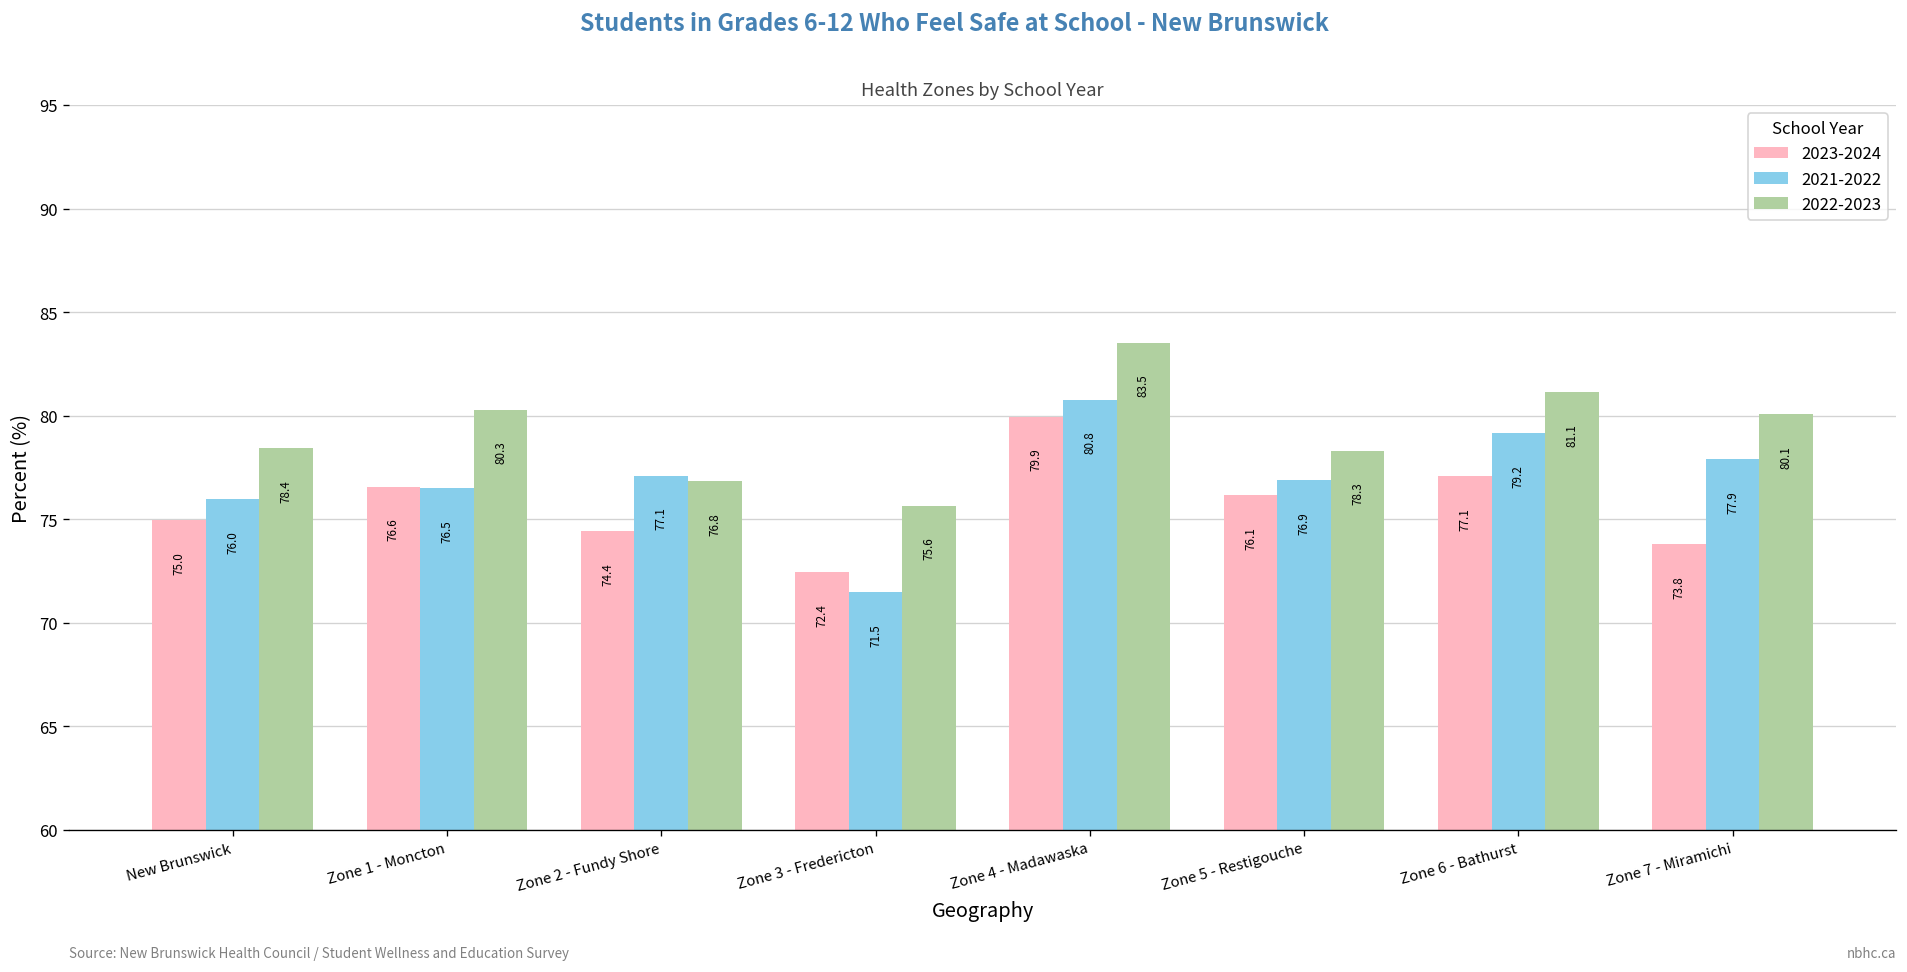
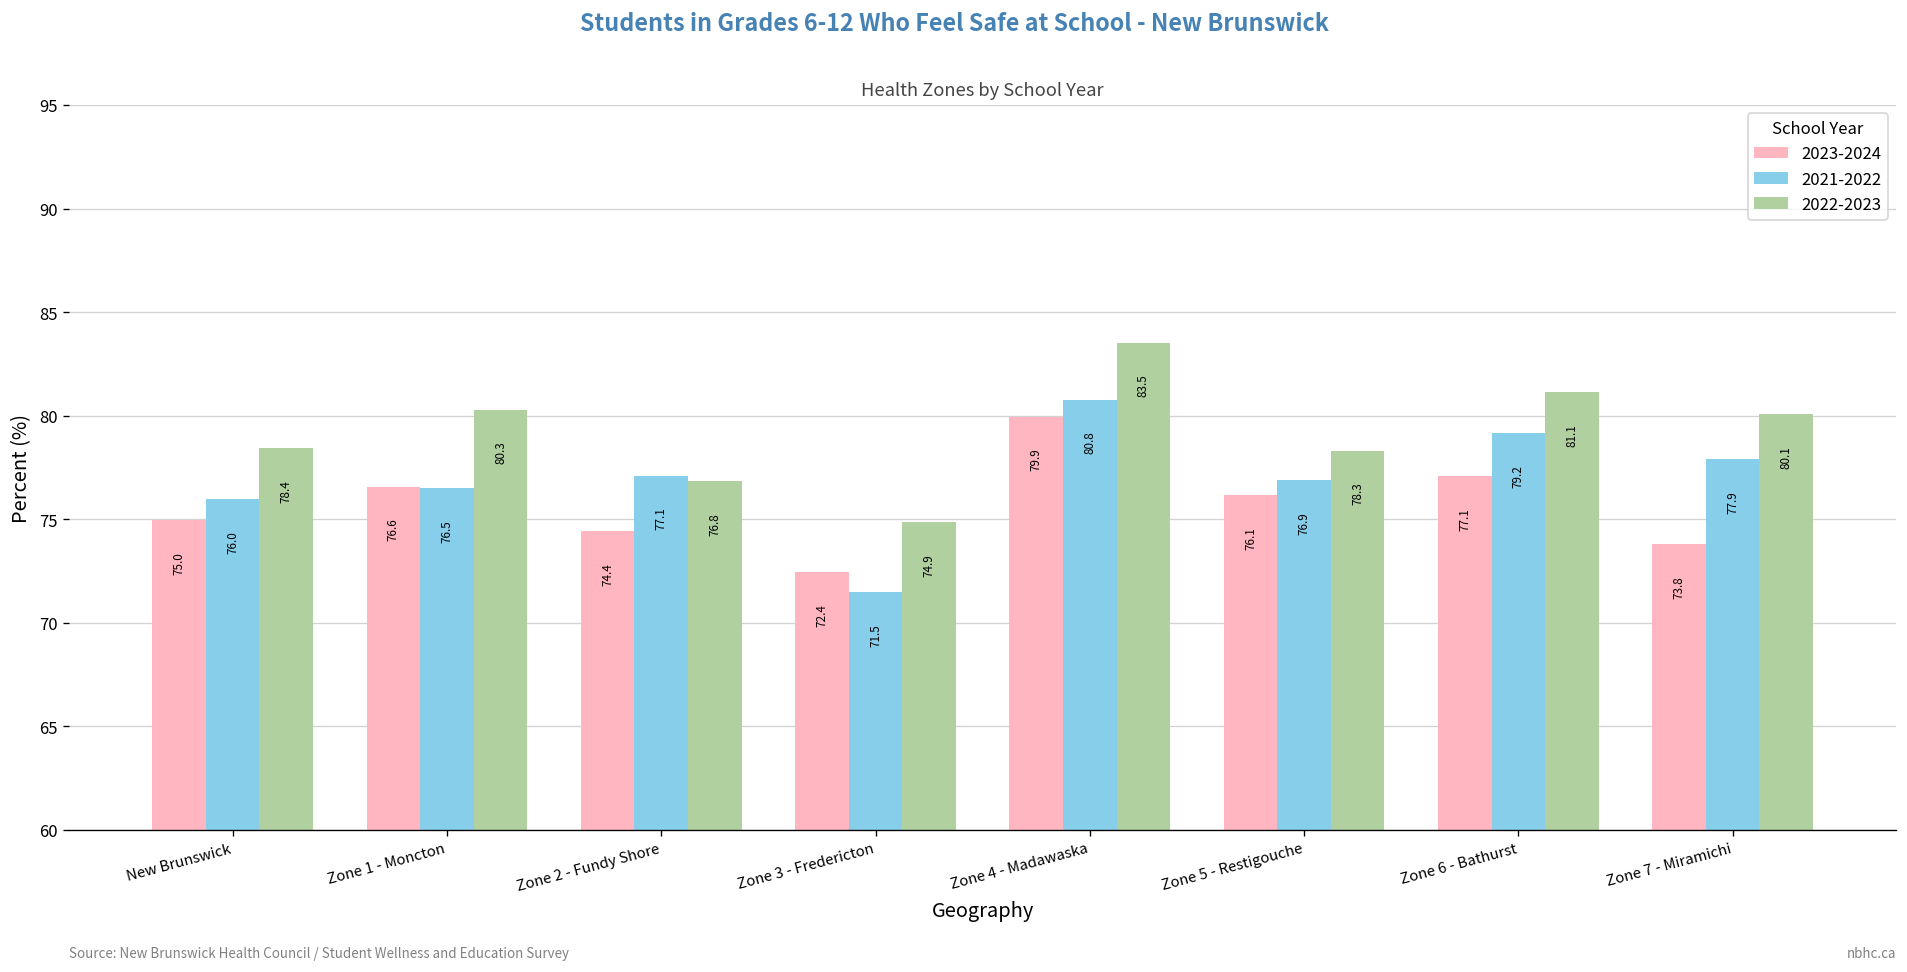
  {
    "2023-2024": {
      "New Brunswick": 75.0,
      "Zone 1 - Moncton": 76.6,
      "Zone 2 - Fundy Shore": 74.4,
      "Zone 3 - Fredericton": 72.4,
      "Zone 4 - Madawaska": 79.9,
      "Zone 5 - Restigouche": 76.1,
      "Zone 6 - Bathurst": 77.1,
      "Zone 7 - Miramichi": 73.8
    },
    "2021-2022": {
      "New Brunswick": 76.0,
      "Zone 1 - Moncton": 76.5,
      "Zone 2 - Fundy Shore": 77.1,
      "Zone 3 - Fredericton": 71.5,
      "Zone 4 - Madawaska": 80.8,
      "Zone 5 - Restigouche": 76.9,
      "Zone 6 - Bathurst": 79.2,
      "Zone 7 - Miramichi": 77.9
    },
    "2022-2023": {
      "New Brunswick": 78.4,
      "Zone 1 - Moncton": 80.3,
      "Zone 2 - Fundy Shore": 76.8,
-     "Zone 3 - Fredericton": 75.6,
+     "Zone 3 - Fredericton": 74.9,
      "Zone 4 - Madawaska": 83.5,
      "Zone 5 - Restigouche": 78.3,
      "Zone 6 - Bathurst": 81.1,
      "Zone 7 - Miramichi": 80.1
    }
  }
